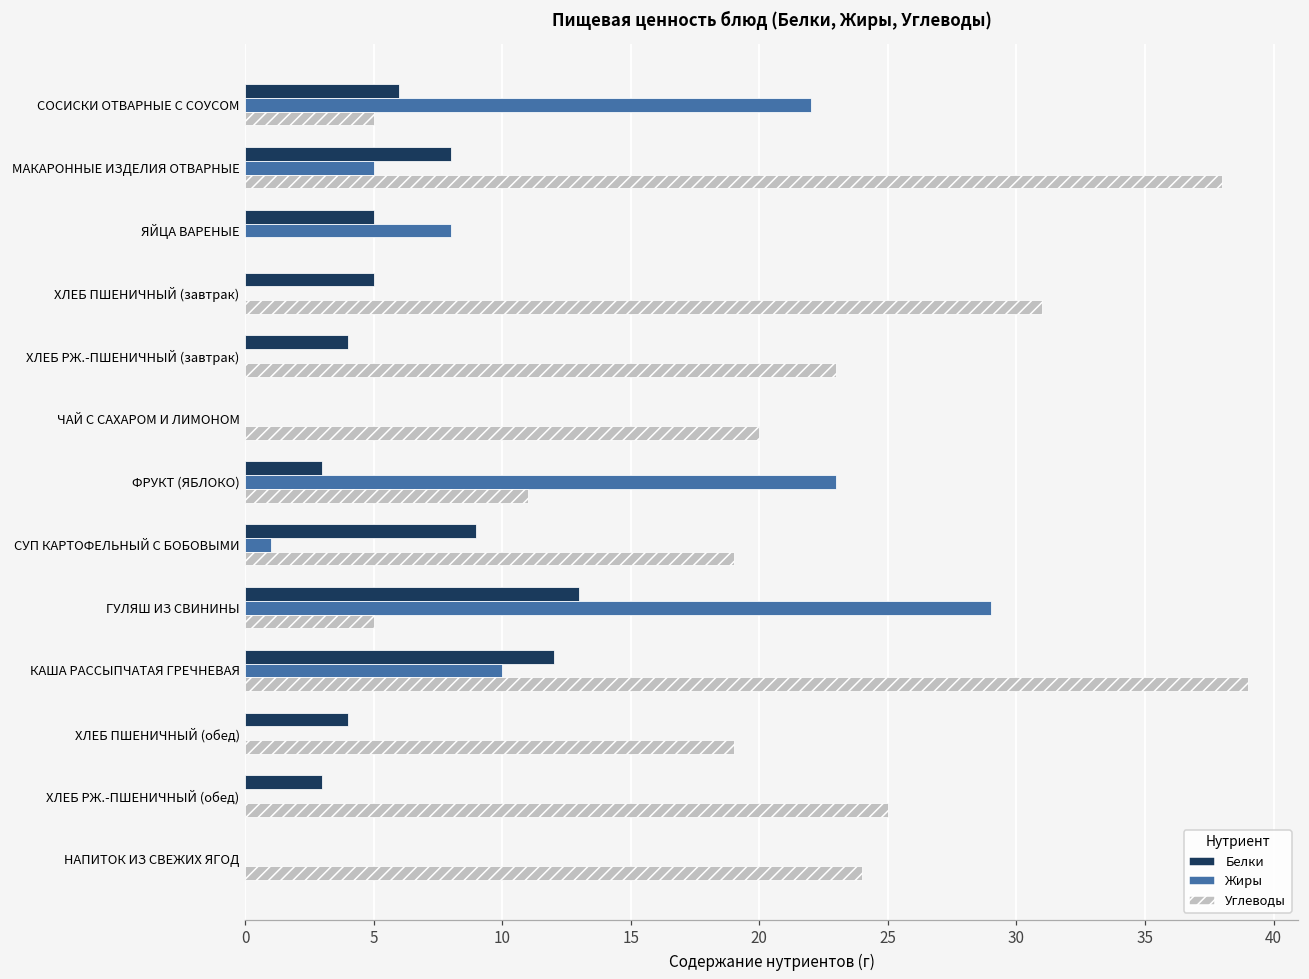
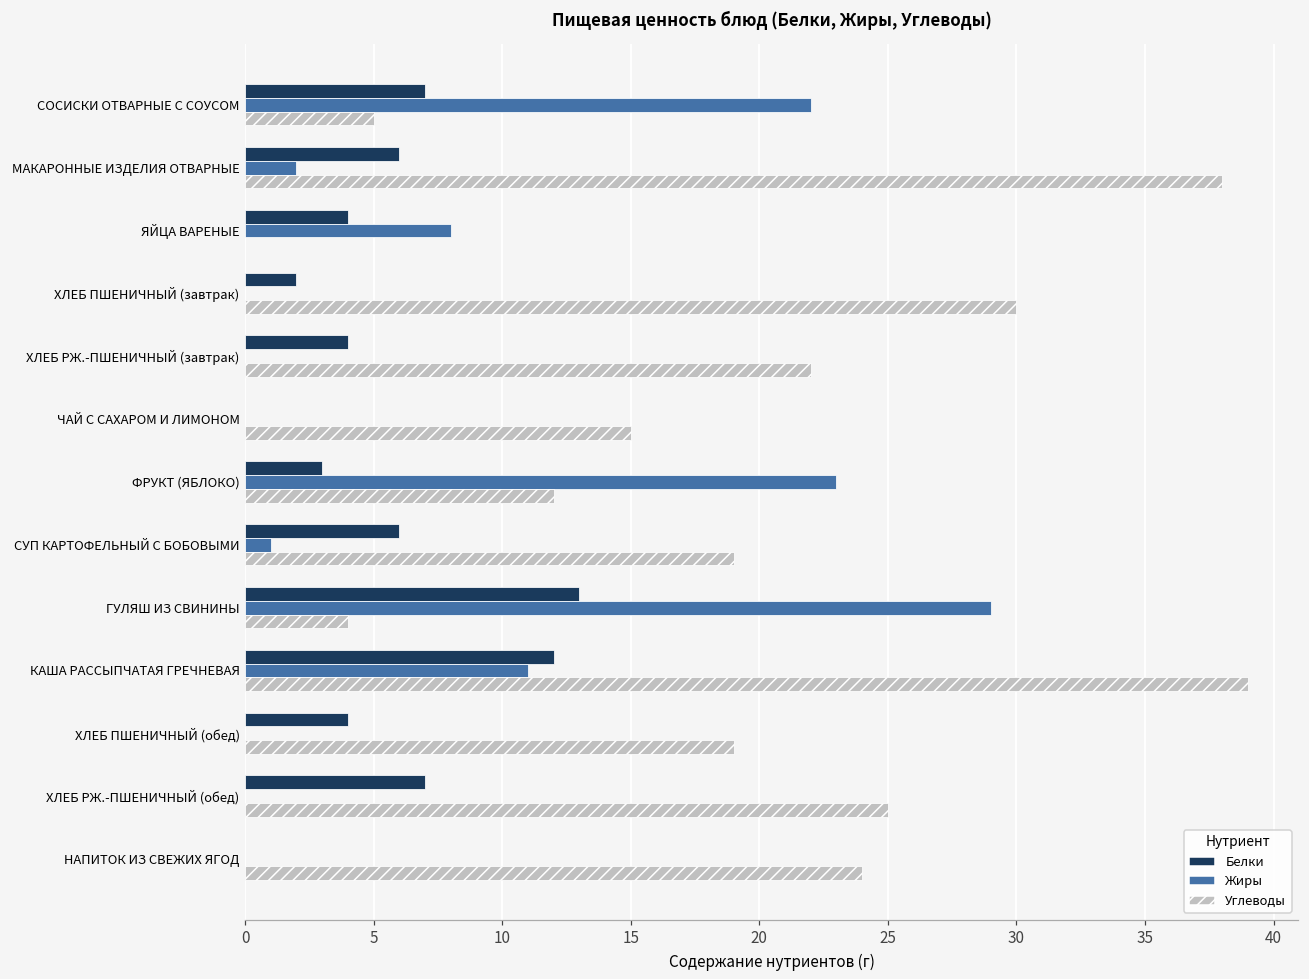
  {
    "Белки": {
-     "СОСИСКИ ОТВАРНЫЕ С СОУСОМ": 6,
-     "МАКАРОННЫЕ ИЗДЕЛИЯ ОТВАРНЫЕ": 8,
-     "ЯЙЦА ВАРЕНЫЕ": 5,
-     "ХЛЕБ ПШЕНИЧНЫЙ (завтрак)": 5,
+     "СОСИСКИ ОТВАРНЫЕ С СОУСОМ": 7,
+     "МАКАРОННЫЕ ИЗДЕЛИЯ ОТВАРНЫЕ": 6,
+     "ЯЙЦА ВАРЕНЫЕ": 4,
+     "ХЛЕБ ПШЕНИЧНЫЙ (завтрак)": 2,
      "ХЛЕБ РЖ.-ПШЕНИЧНЫЙ (завтрак)": 4,
      "ЧАЙ С САХАРОМ И ЛИМОНОМ": 0,
      "ФРУКТ (ЯБЛОКО)": 3,
-     "СУП КАРТОФЕЛЬНЫЙ С БОБОВЫМИ": 9,
+     "СУП КАРТОФЕЛЬНЫЙ С БОБОВЫМИ": 6,
      "ГУЛЯШ ИЗ СВИНИНЫ": 13,
      "КАША РАССЫПЧАТАЯ ГРЕЧНЕВАЯ": 12,
      "ХЛЕБ ПШЕНИЧНЫЙ (обед)": 4,
-     "ХЛЕБ РЖ.-ПШЕНИЧНЫЙ (обед)": 3,
+     "ХЛЕБ РЖ.-ПШЕНИЧНЫЙ (обед)": 7,
      "НАПИТОК ИЗ СВЕЖИХ ЯГОД": 0
    },
    "Жиры": {
      "СОСИСКИ ОТВАРНЫЕ С СОУСОМ": 22,
-     "МАКАРОННЫЕ ИЗДЕЛИЯ ОТВАРНЫЕ": 5,
+     "МАКАРОННЫЕ ИЗДЕЛИЯ ОТВАРНЫЕ": 2,
      "ЯЙЦА ВАРЕНЫЕ": 8,
      "ХЛЕБ ПШЕНИЧНЫЙ (завтрак)": 0,
      "ХЛЕБ РЖ.-ПШЕНИЧНЫЙ (завтрак)": 0,
      "ЧАЙ С САХАРОМ И ЛИМОНОМ": 0,
      "ФРУКТ (ЯБЛОКО)": 23,
      "СУП КАРТОФЕЛЬНЫЙ С БОБОВЫМИ": 1,
      "ГУЛЯШ ИЗ СВИНИНЫ": 29,
-     "КАША РАССЫПЧАТАЯ ГРЕЧНЕВАЯ": 10,
+     "КАША РАССЫПЧАТАЯ ГРЕЧНЕВАЯ": 11,
      "ХЛЕБ ПШЕНИЧНЫЙ (обед)": 0,
      "ХЛЕБ РЖ.-ПШЕНИЧНЫЙ (обед)": 0,
      "НАПИТОК ИЗ СВЕЖИХ ЯГОД": 0
    },
    "Углеводы": {
      "СОСИСКИ ОТВАРНЫЕ С СОУСОМ": 5,
      "МАКАРОННЫЕ ИЗДЕЛИЯ ОТВАРНЫЕ": 38,
      "ЯЙЦА ВАРЕНЫЕ": 0,
-     "ХЛЕБ ПШЕНИЧНЫЙ (завтрак)": 31,
-     "ХЛЕБ РЖ.-ПШЕНИЧНЫЙ (завтрак)": 23,
-     "ЧАЙ С САХАРОМ И ЛИМОНОМ": 20,
-     "ФРУКТ (ЯБЛОКО)": 11,
+     "ХЛЕБ ПШЕНИЧНЫЙ (завтрак)": 30,
+     "ХЛЕБ РЖ.-ПШЕНИЧНЫЙ (завтрак)": 22,
+     "ЧАЙ С САХАРОМ И ЛИМОНОМ": 15,
+     "ФРУКТ (ЯБЛОКО)": 12,
      "СУП КАРТОФЕЛЬНЫЙ С БОБОВЫМИ": 19,
-     "ГУЛЯШ ИЗ СВИНИНЫ": 5,
+     "ГУЛЯШ ИЗ СВИНИНЫ": 4,
      "КАША РАССЫПЧАТАЯ ГРЕЧНЕВАЯ": 39,
      "ХЛЕБ ПШЕНИЧНЫЙ (обед)": 19,
      "ХЛЕБ РЖ.-ПШЕНИЧНЫЙ (обед)": 25,
      "НАПИТОК ИЗ СВЕЖИХ ЯГОД": 24
    }
  }
